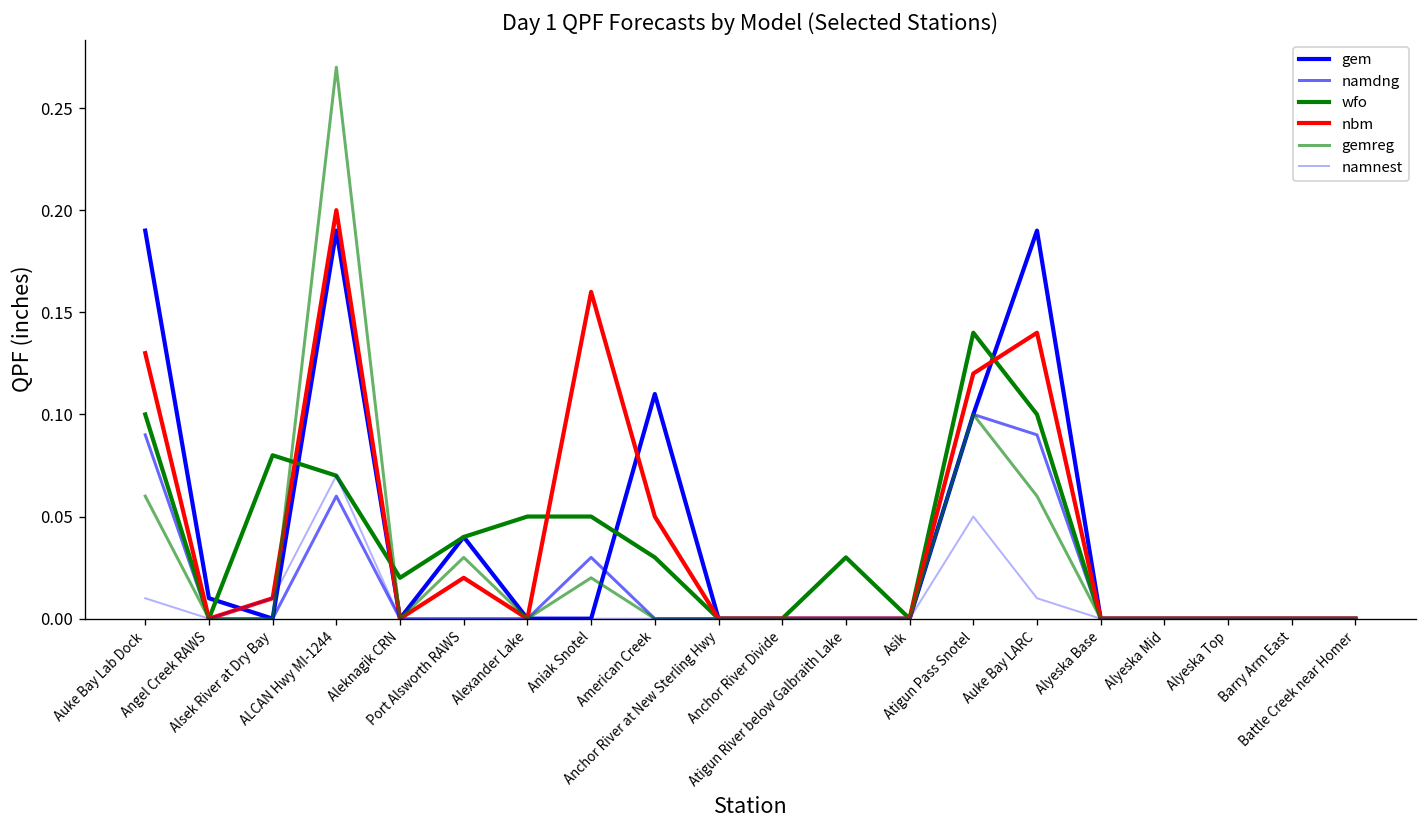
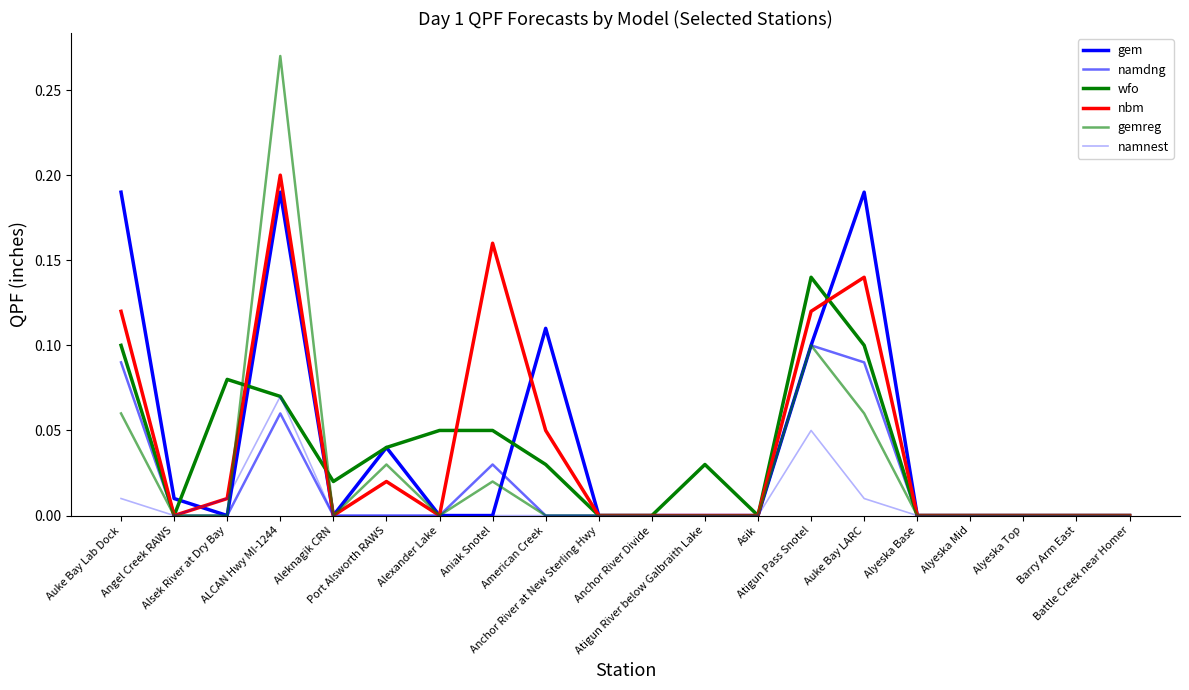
  {
    "nbm": {
-     "Auke Bay Lab Dock": 0.13,
+     "Auke Bay Lab Dock": 0.12,
      "ALCAN Hwy MI-1244": 0.20,
      "Port Alsworth RAWS": 0.02,
      "Aniak Snotel": 0.16,
      "American Creek": 0.05,
      "Atigun Pass Snotel": 0.12,
      "Auke Bay LARC": 0.14
    }
  }
